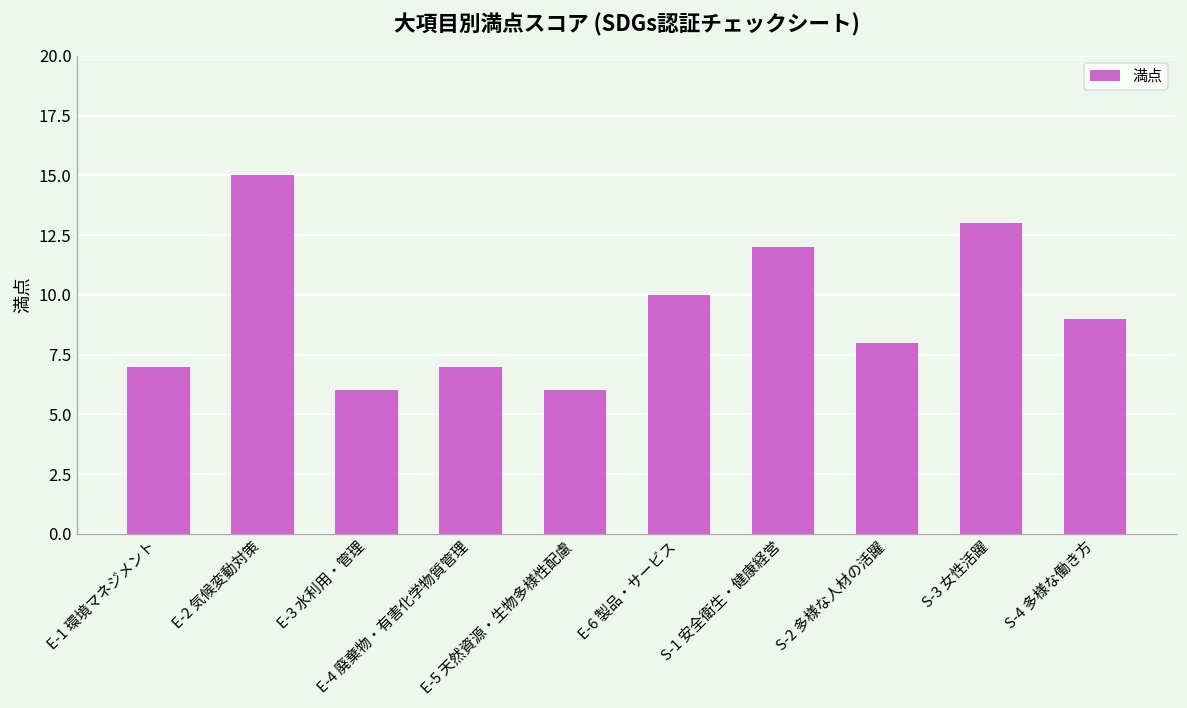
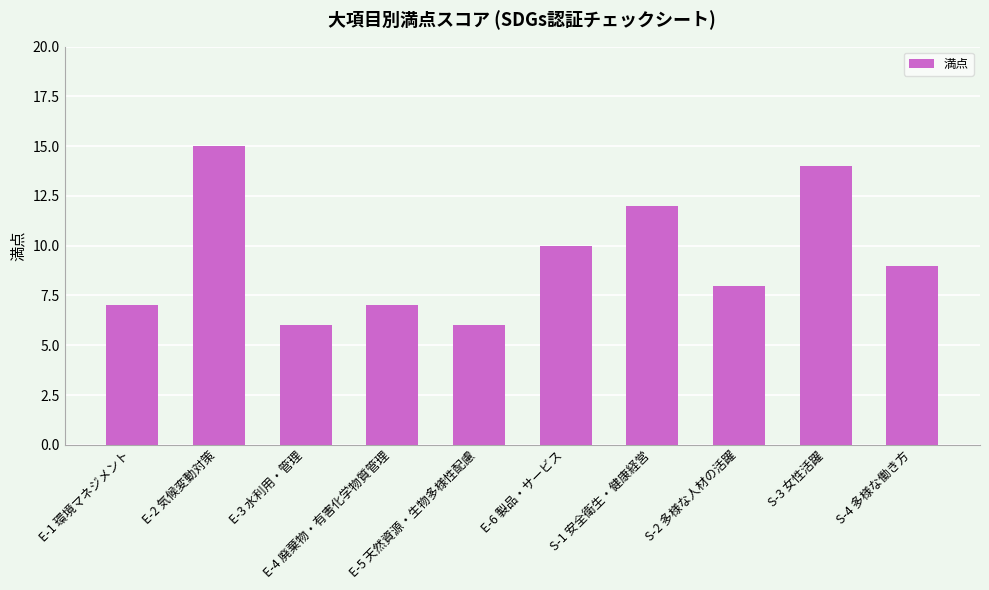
  {
    "E-1 環境マネジメント": 7,
    "E-2 気候変動対策": 15,
    "E-3 水利用・管理": 6,
    "E-4 廃棄物・有害化学物質管理": 7,
    "E-5 天然資源・生物多様性配慮": 6,
    "E-6 製品・サービス": 10,
    "S-1 安全衛生・健康経営": 12,
    "S-2 多様な人材の活躍": 8,
-   "S-3 女性活躍": 13,
+   "S-3 女性活躍": 14,
    "S-4 多様な働き方": 9
  }
